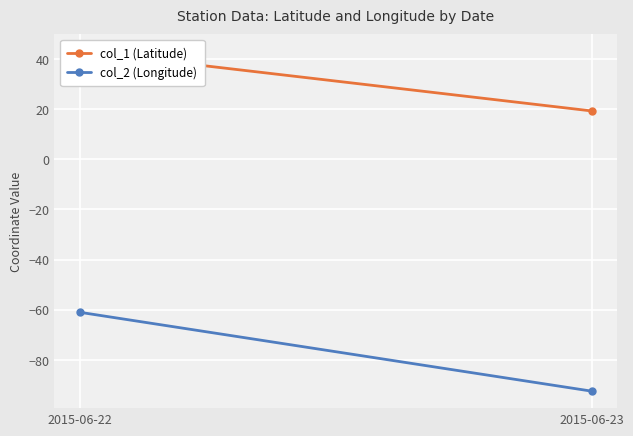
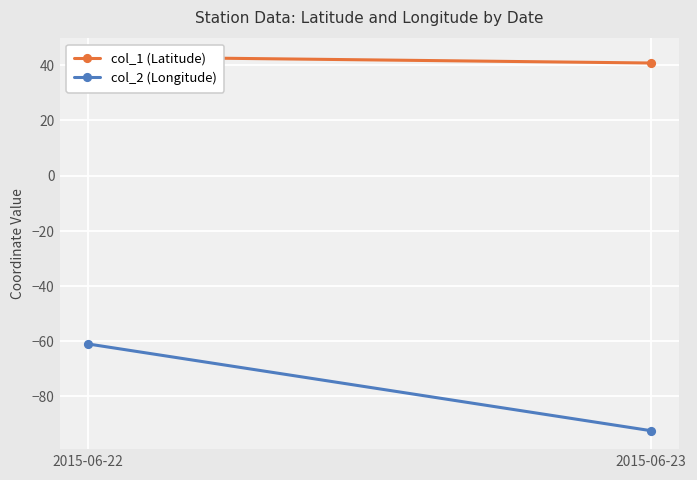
  {
    "col_1 (Latitude)": {
-     "2015-06-23": 19
+     "2015-06-23": 41
    },
    "col_2 (Longitude)": {
      "2015-06-22": -61,
      "2015-06-23": -92
    }
  }
